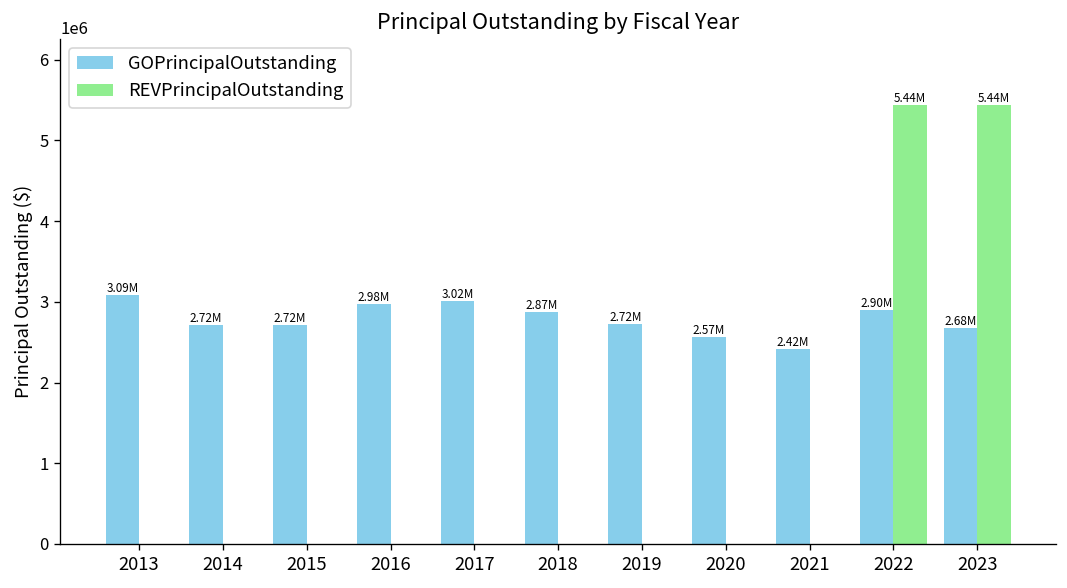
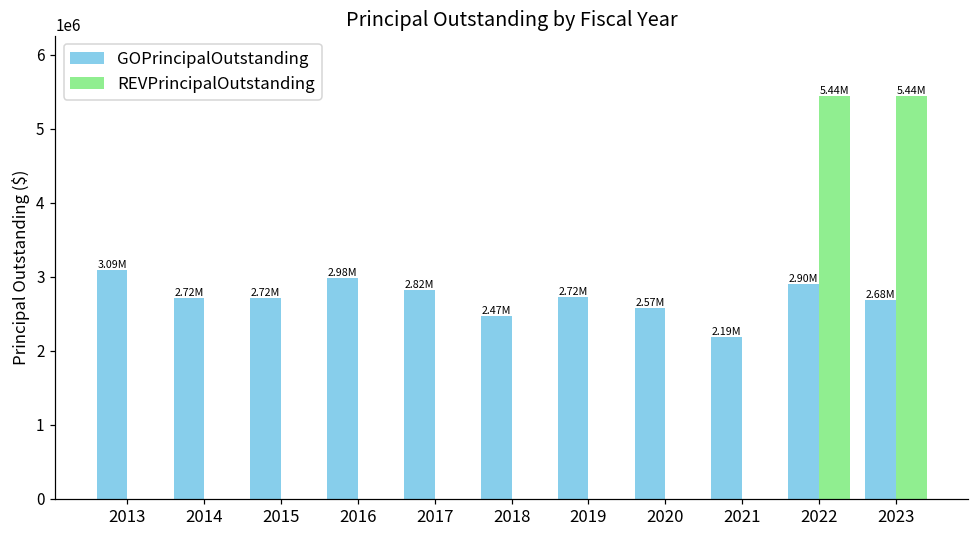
  {
    "GOPrincipalOutstanding": {
      "2013": "3.09M",
      "2014": "2.72M",
      "2015": "2.72M",
      "2016": "2.98M",
-     "2017": "3.02M",
-     "2018": "2.87M",
+     "2017": "2.82M",
+     "2018": "2.47M",
      "2019": "2.72M",
      "2020": "2.57M",
-     "2021": "2.42M",
+     "2021": "2.19M",
      "2022": "2.90M",
      "2023": "2.68M"
    },
    "REVPrincipalOutstanding": {
      "2022": "5.44M",
      "2023": "5.44M"
    }
  }
